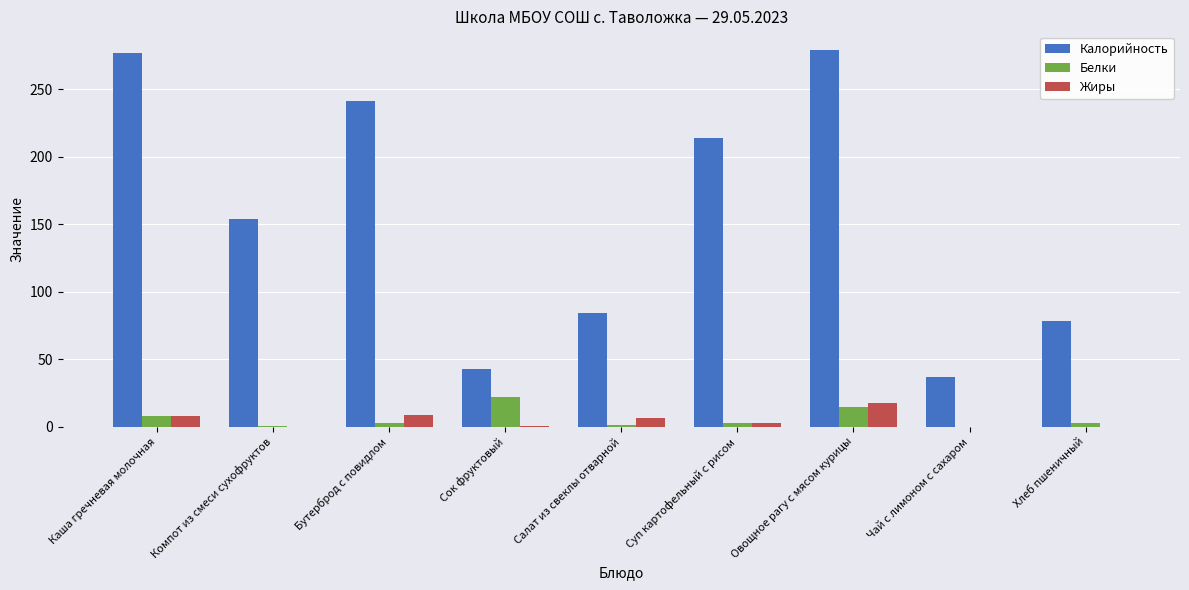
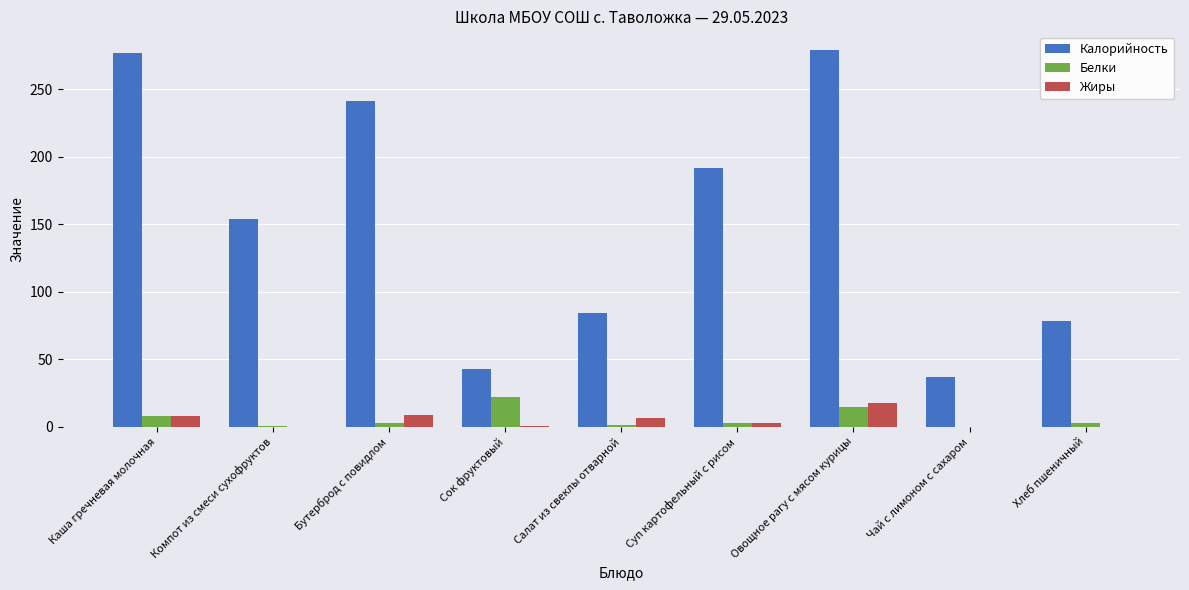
  {
    "Калорийность": {
      "Каша гречневая молочная": 277,
      "Компот из смеси сухофруктов": 154,
      "Бутерброд с повидлом": 241,
      "Сок фруктовый": 43,
      "Салат из свеклы отварной": 84,
-     "Суп картофельный с рисом": 214,
+     "Суп картофельный с рисом": 192,
      "Овощное рагу с мясом курицы": 279,
      "Чай с лимоном с сахаром": 37,
      "Хлеб пшеничный": 78
    },
    "Белки": {
      "Каша гречневая молочная": 8,
      "Бутерброд с повидлом": 3,
      "Сок фруктовый": 22,
      "Суп картофельный с рисом": 3,
      "Овощное рагу с мясом курицы": 14,
      "Хлеб пшеничный": 3
    },
    "Жиры": {
      "Каша гречневая молочная": 8,
      "Бутерброд с повидлом": 8,
      "Салат из свеклы отварной": 7,
      "Суп картофельный с рисом": 3,
      "Овощное рагу с мясом курицы": 17,
      "Чай с лимоном с сахаром": 0,
      "Хлеб пшеничный": 0
    }
  }
